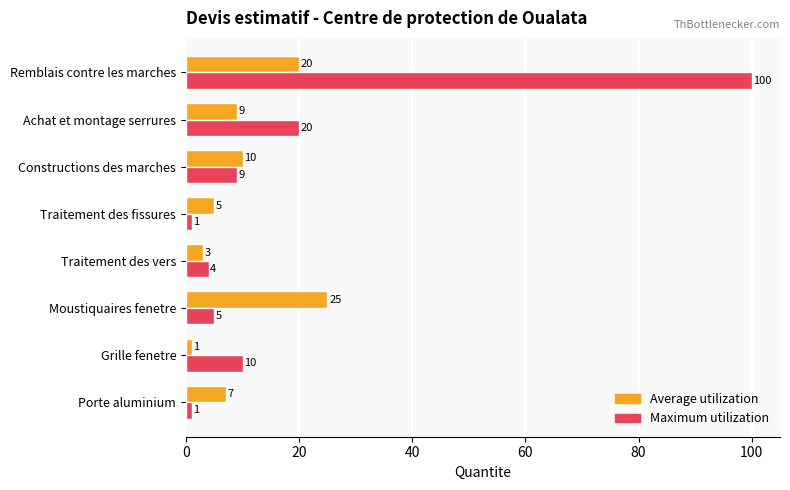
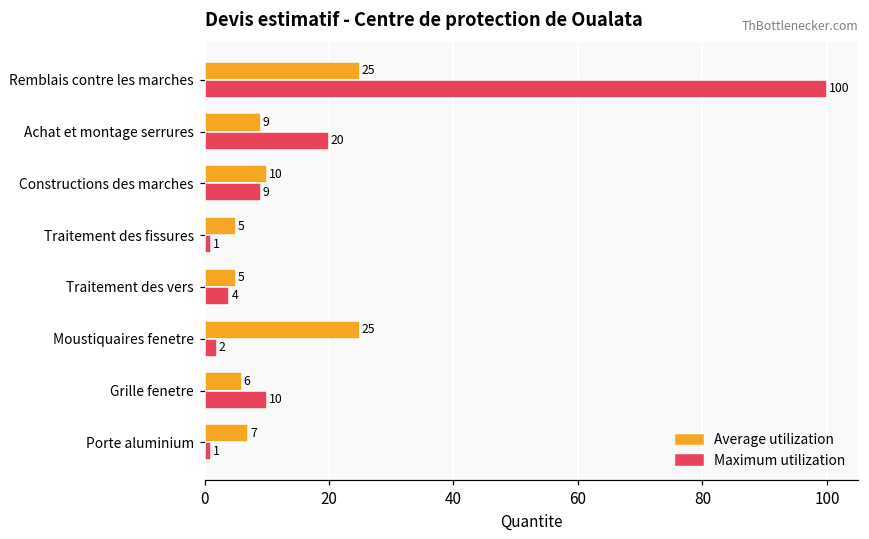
  {
    "Average utilization": {
-     "Remblais contre les marches": 20,
+     "Remblais contre les marches": 25,
      "Achat et montage serrures": 9,
      "Constructions des marches": 10,
      "Traitement des fissures": 5,
-     "Traitement des vers": 3,
+     "Traitement des vers": 5,
      "Moustiquaires fenetre": 25,
-     "Grille fenetre": 1,
+     "Grille fenetre": 6,
      "Porte aluminium": 7
    },
    "Maximum utilization": {
      "Remblais contre les marches": 100,
      "Achat et montage serrures": 20,
      "Constructions des marches": 9,
      "Traitement des fissures": 1,
      "Traitement des vers": 4,
-     "Moustiquaires fenetre": 5,
+     "Moustiquaires fenetre": 2,
      "Grille fenetre": 10,
      "Porte aluminium": 1
    }
  }
